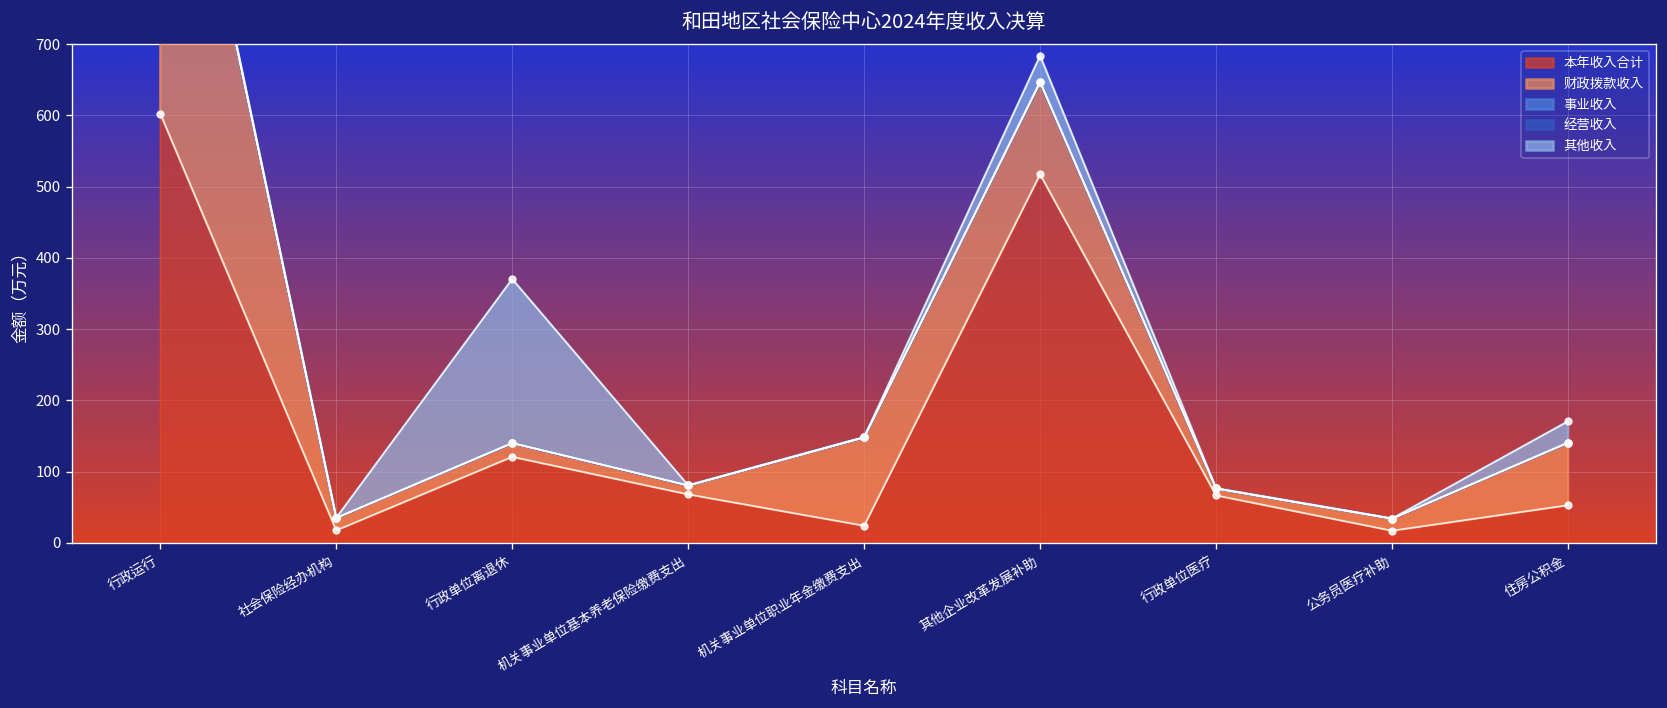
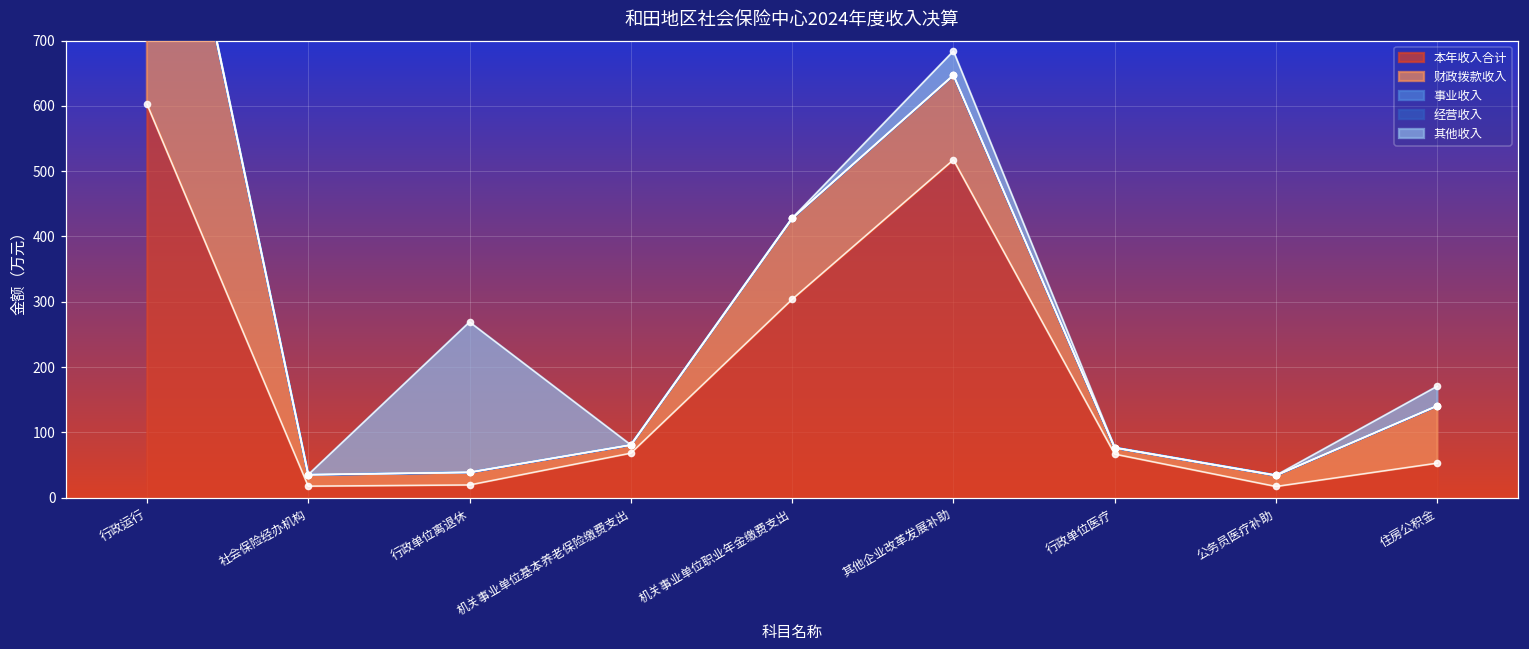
  {
    "本年收入合计": {
      "行政运行": 600,
      "社会保险经办机构": 20,
-     "行政单位离退休": 120,
+     "行政单位离退休": 20,
      "机关事业单位基本养老保险缴费支出": 70,
-     "机关事业单位职业年金缴费支出": 20,
+     "机关事业单位职业年金缴费支出": 300,
      "其他企业改革发展补助": 520,
      "行政单位医疗": 70,
      "公务员医疗补助": 20,
      "住房公积金": 50
    },
    "其他收入": {
      "行政单位离退休": 230,
      "其他企业改革发展补助": 40,
      "住房公积金": 30
    }
  }
